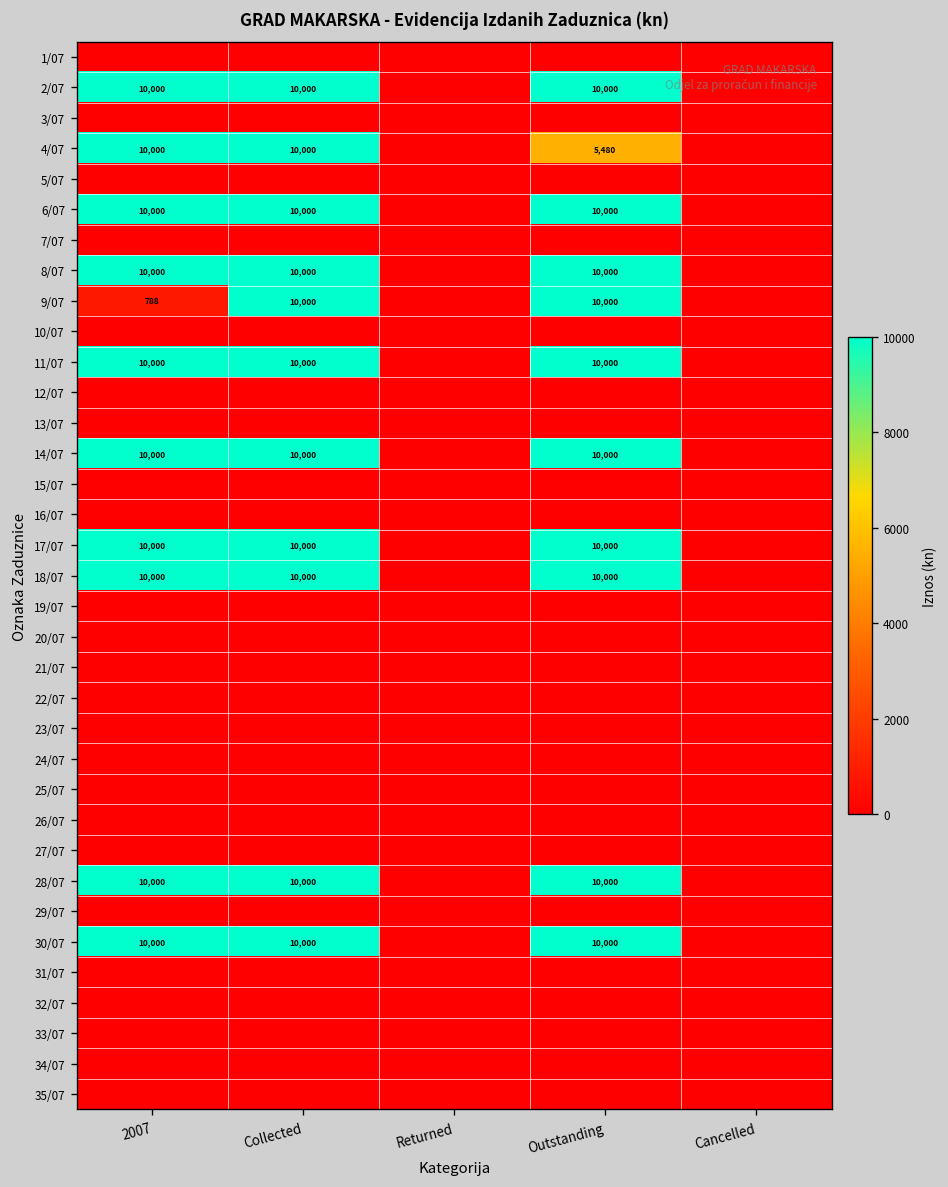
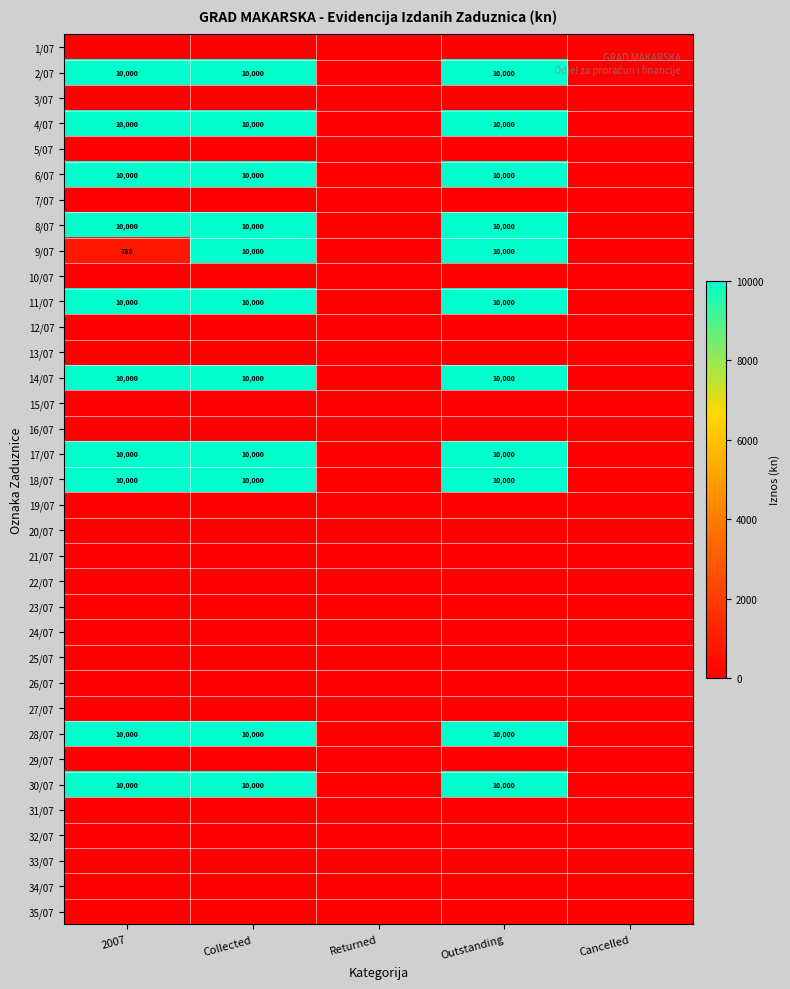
  {
    "2/07": {
      "2007": "10,000",
      "Collected": "10,000",
      "Outstanding": "10,000"
    },
    "4/07": {
      "2007": "10,000",
      "Collected": "10,000",
-     "Outstanding": "5,480"
+     "Outstanding": "10,000"
    },
    "6/07": {
      "2007": "10,000",
      "Collected": "10,000",
      "Outstanding": "10,000"
    },
    "8/07": {
      "2007": "10,000",
      "Collected": "10,000",
      "Outstanding": "10,000"
    },
    "9/07": {
      "2007": "788",
      "Collected": "10,000",
      "Outstanding": "10,000"
    },
    "11/07": {
      "2007": "10,000",
      "Collected": "10,000",
      "Outstanding": "10,000"
    },
    "14/07": {
      "2007": "10,000",
      "Collected": "10,000",
      "Outstanding": "10,000"
    },
    "17/07": {
      "2007": "10,000",
      "Collected": "10,000",
      "Outstanding": "10,000"
    },
    "18/07": {
      "2007": "10,000",
      "Collected": "10,000",
      "Outstanding": "10,000"
    },
    "28/07": {
      "2007": "10,000",
      "Collected": "10,000",
      "Outstanding": "10,000"
    },
    "30/07": {
      "2007": "10,000",
      "Collected": "10,000",
      "Outstanding": "10,000"
    }
  }
